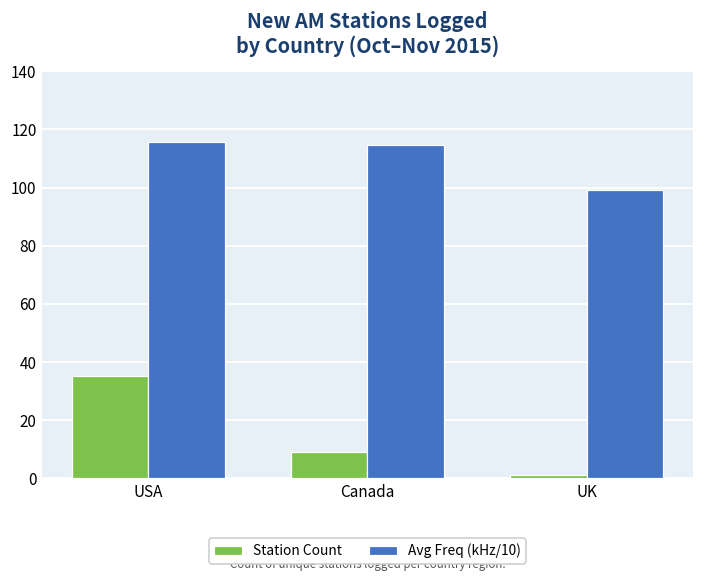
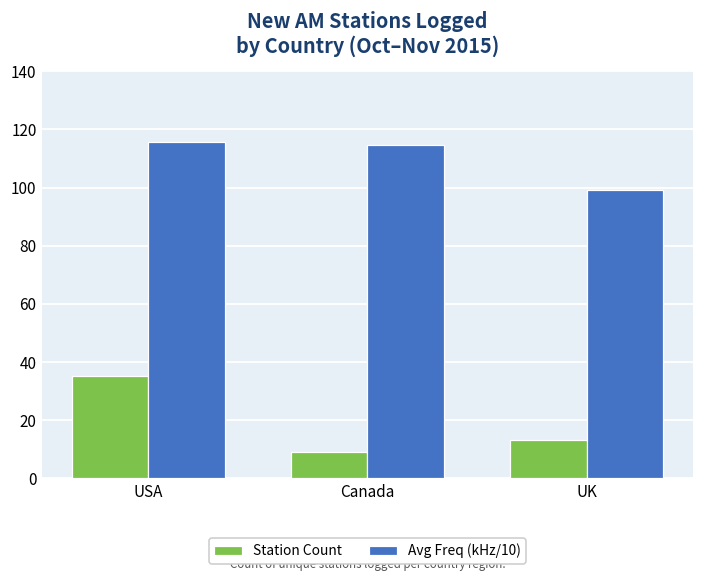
  {
    "Station Count": {
      "USA": 35,
      "Canada": 9,
-     "UK": 1
+     "UK": 13
    },
    "Avg Freq (kHz/10)": {
      "USA": 116,
      "Canada": 115,
      "UK": 99
    }
  }
